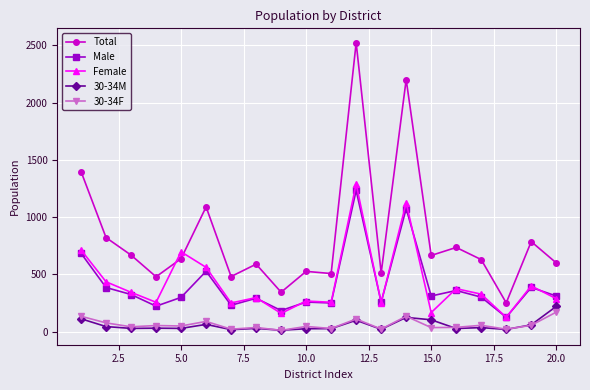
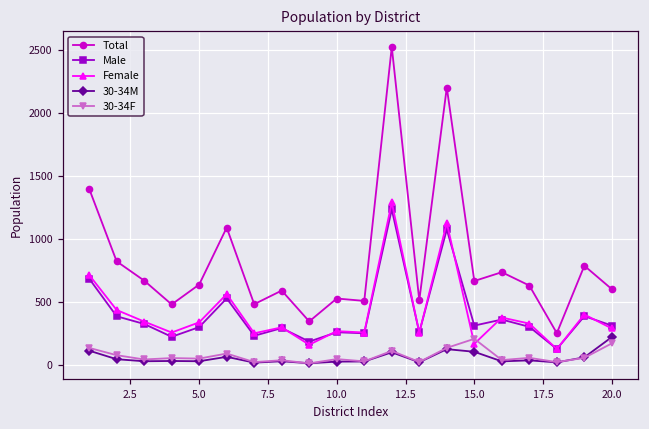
  {
    "Female": {
-     "5.0": 700,
+     "5.0": 340,
      "15.0": 170,
      "20.0": 290
    },
    "30-34M": {
      "15.0": 100,
      "20.0": 220
    },
    "30-34F": {
-     "15.0": 40,
+     "15.0": 210,
      "20.0": 170
    }
  }
